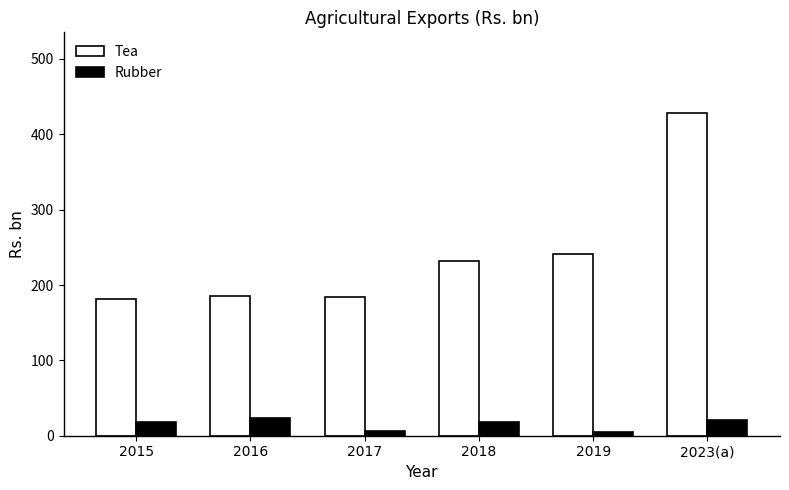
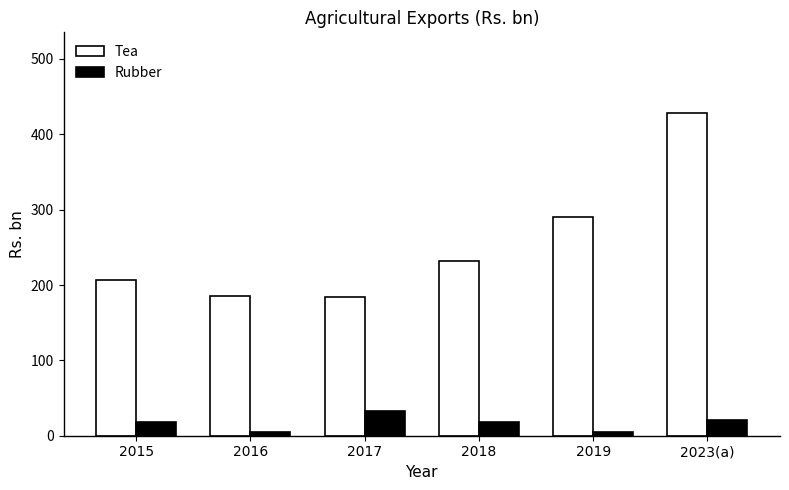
  {
    "Tea": {
-     "2015": 180,
+     "2015": 210,
      "2016": 180,
      "2017": 180,
      "2018": 230,
-     "2019": 240,
+     "2019": 290,
      "2023(a)": 430
    },
    "Rubber": {
      "2015": 20,
-     "2016": 20,
-     "2017": 10,
+     "2016": 0,
+     "2017": 30,
      "2018": 20,
      "2019": 0,
      "2023(a)": 20
    }
  }
